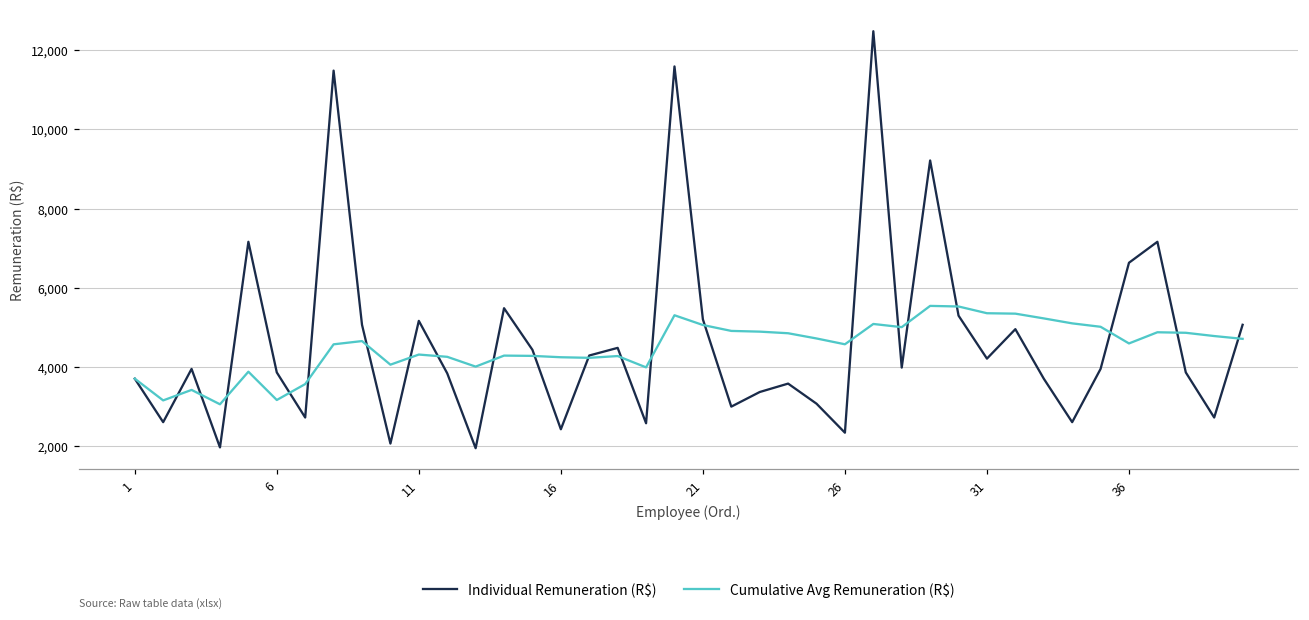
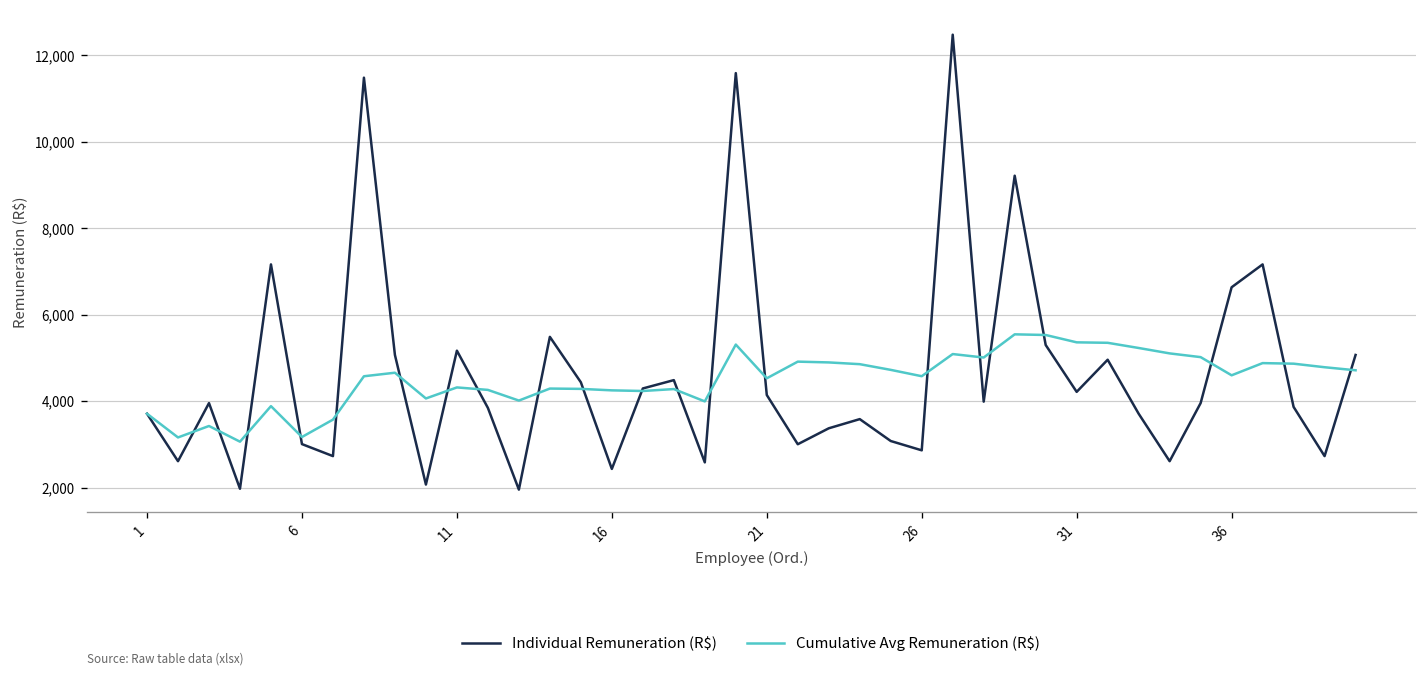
  {
    "Individual Remuneration (R$)": {
-     "6": "3,900",
+     "6": "3,000",
      "11": "5,200",
      "16": "2,400",
-     "21": "5,200",
-     "26": "2,300",
+     "21": "4,100",
+     "26": "2,900",
      "31": "4,200",
      "36": "6,600"
    },
    "Cumulative Avg Remuneration (R$)": {
      "6": "3,200",
      "11": "4,300",
      "16": "4,200",
-     "21": "5,100",
+     "21": "4,500",
      "26": "4,600",
      "31": "5,400",
      "36": "4,600"
    }
  }
